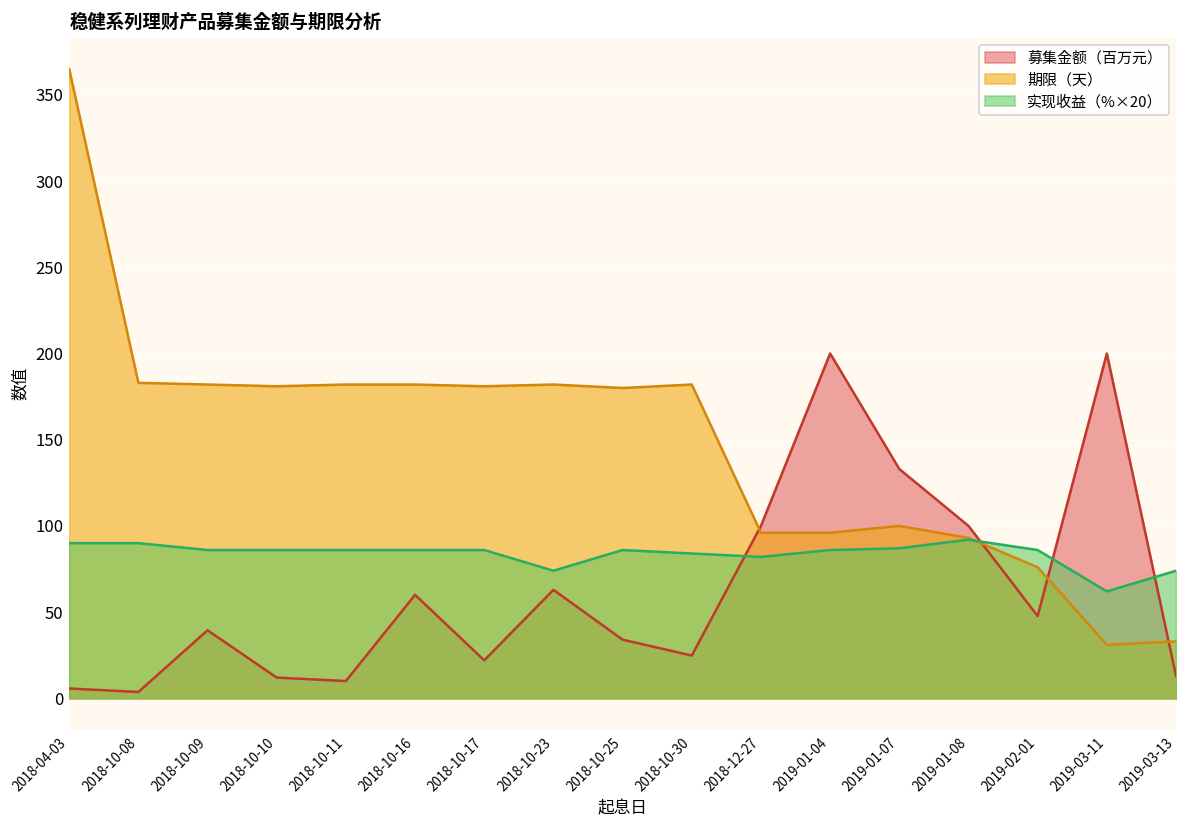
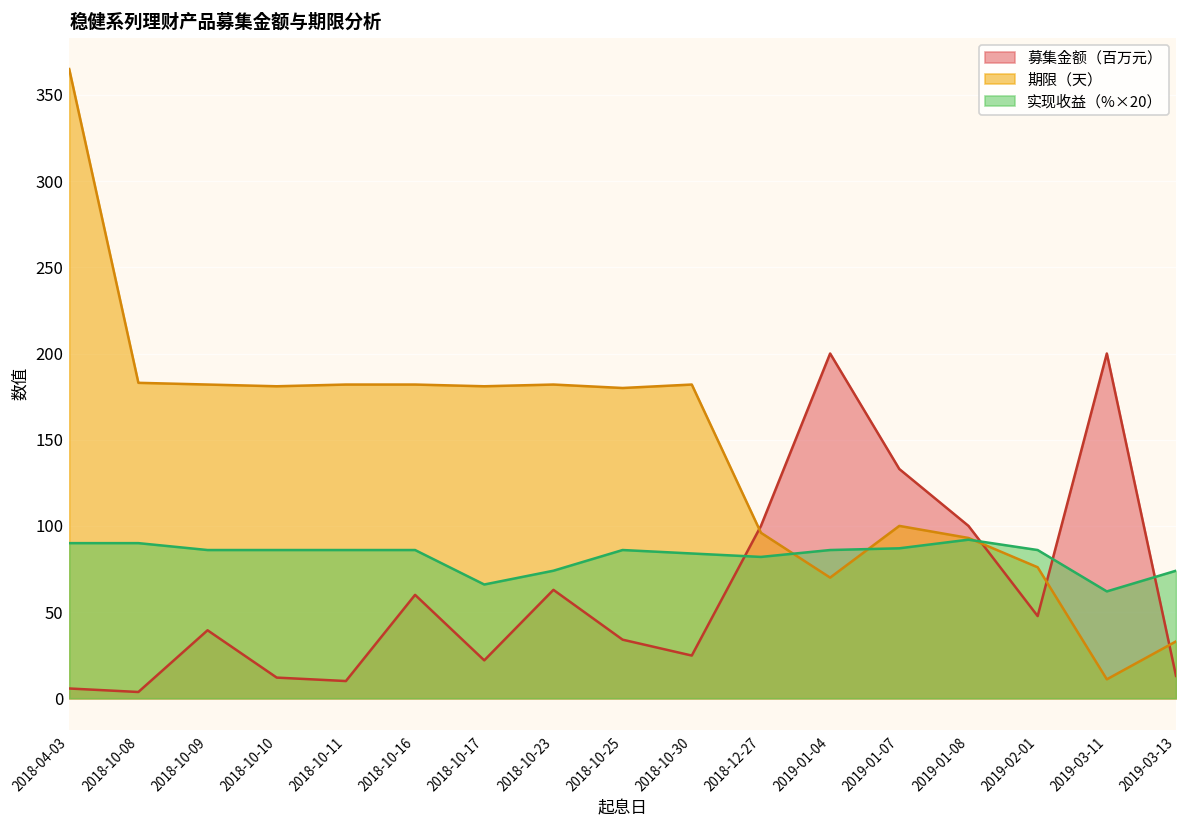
  {
    "募集金额（百万元）": {
      "2018-04-03": 6,
      "2018-10-08": 4,
      "2018-10-09": 39,
      "2018-10-10": 12,
      "2018-10-11": 10,
      "2018-10-16": 60,
      "2018-10-17": 22,
      "2018-10-23": 63,
      "2018-10-25": 34,
      "2018-10-30": 25,
      "2018-12-27": 100,
      "2019-01-04": 200,
      "2019-01-07": 133,
      "2019-01-08": 100,
      "2019-02-01": 48,
      "2019-03-11": 200,
      "2019-03-13": 13
    },
    "期限（天）": {
      "2018-04-03": 365,
      "2018-10-08": 183,
      "2018-10-09": 182,
      "2018-10-10": 181,
      "2018-10-11": 182,
      "2018-10-16": 182,
      "2018-10-17": 181,
      "2018-10-23": 182,
      "2018-10-25": 180,
      "2018-10-30": 182,
      "2018-12-27": 96,
-     "2019-01-04": 96,
+     "2019-01-04": 70,
      "2019-01-07": 100,
      "2019-02-01": 76,
-     "2019-03-11": 31,
+     "2019-03-11": 11,
      "2019-03-13": 33
    },
    "实现收益（%×20）": {
      "2018-04-03": 90,
      "2018-10-08": 90,
      "2018-10-09": 86,
      "2018-10-10": 86,
      "2018-10-11": 86,
      "2018-10-16": 86,
-     "2018-10-17": 86,
+     "2018-10-17": 66,
      "2018-10-23": 74,
      "2018-10-25": 86,
      "2018-10-30": 84,
      "2018-12-27": 82,
      "2019-01-04": 86,
      "2019-01-07": 87,
      "2019-02-01": 86,
      "2019-03-11": 62,
      "2019-03-13": 74
    }
  }
